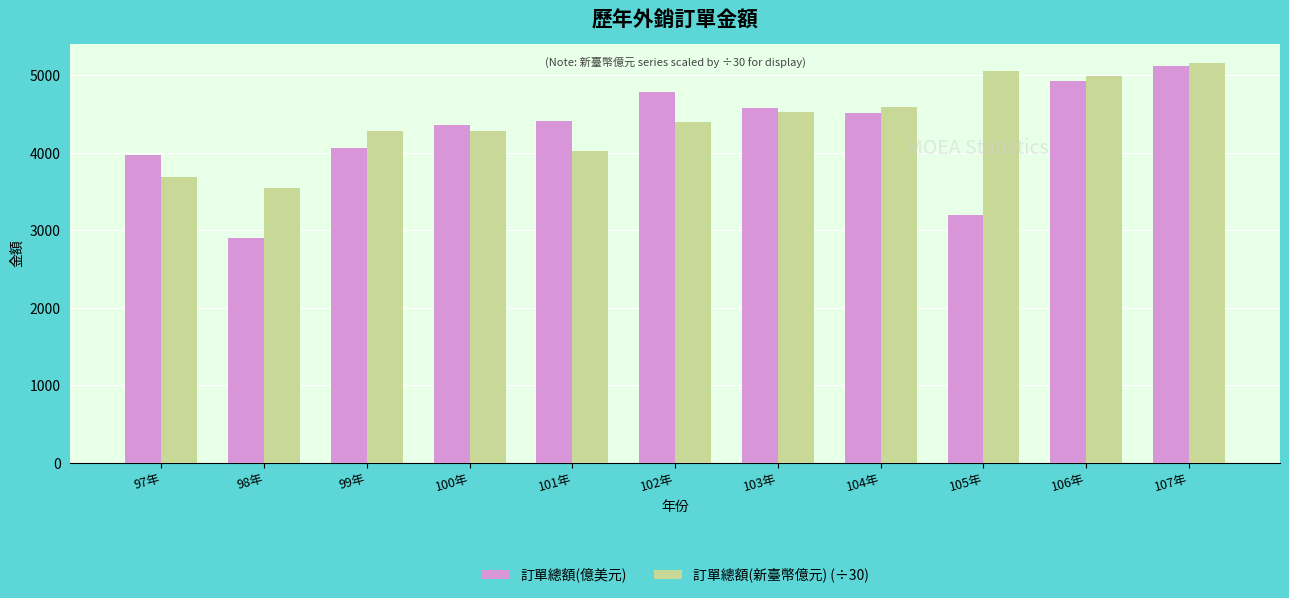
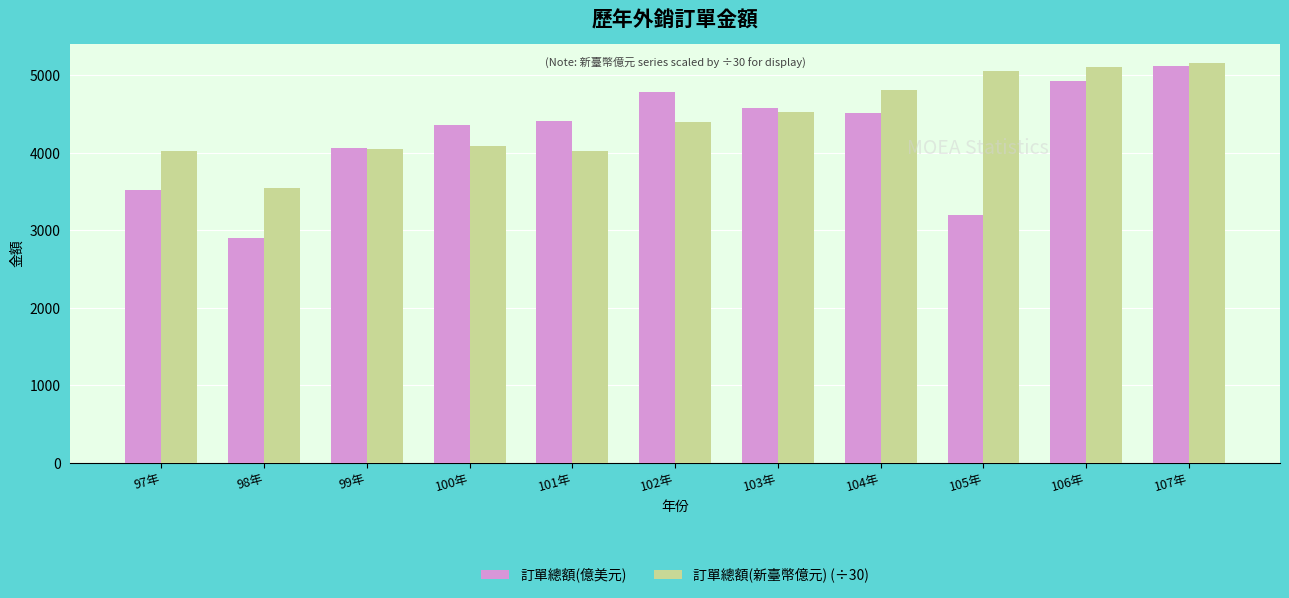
  {
    "訂單總額(億美元)": {
-     "97年": 4000,
+     "97年": 3500,
      "98年": 2900,
      "99年": 4100,
      "100年": 4400,
      "101年": 4400,
      "103年": 4600,
      "104年": 4500,
      "105年": 3200,
      "106年": 4900,
      "107年": 5100
    },
    "訂單總額(新臺幣億元) (÷30)": {
-     "97年": 3700,
+     "97年": 4000,
      "98年": 3500,
-     "99年": 4300,
-     "100年": 4300,
+     "99年": 4000,
+     "100年": 4100,
      "101年": 4000,
      "102年": 4400,
      "103年": 4500,
-     "104年": 4600,
+     "104年": 4800,
      "105年": 5100,
-     "106年": 5000,
+     "106年": 5100,
      "107年": 5200
    }
  }
